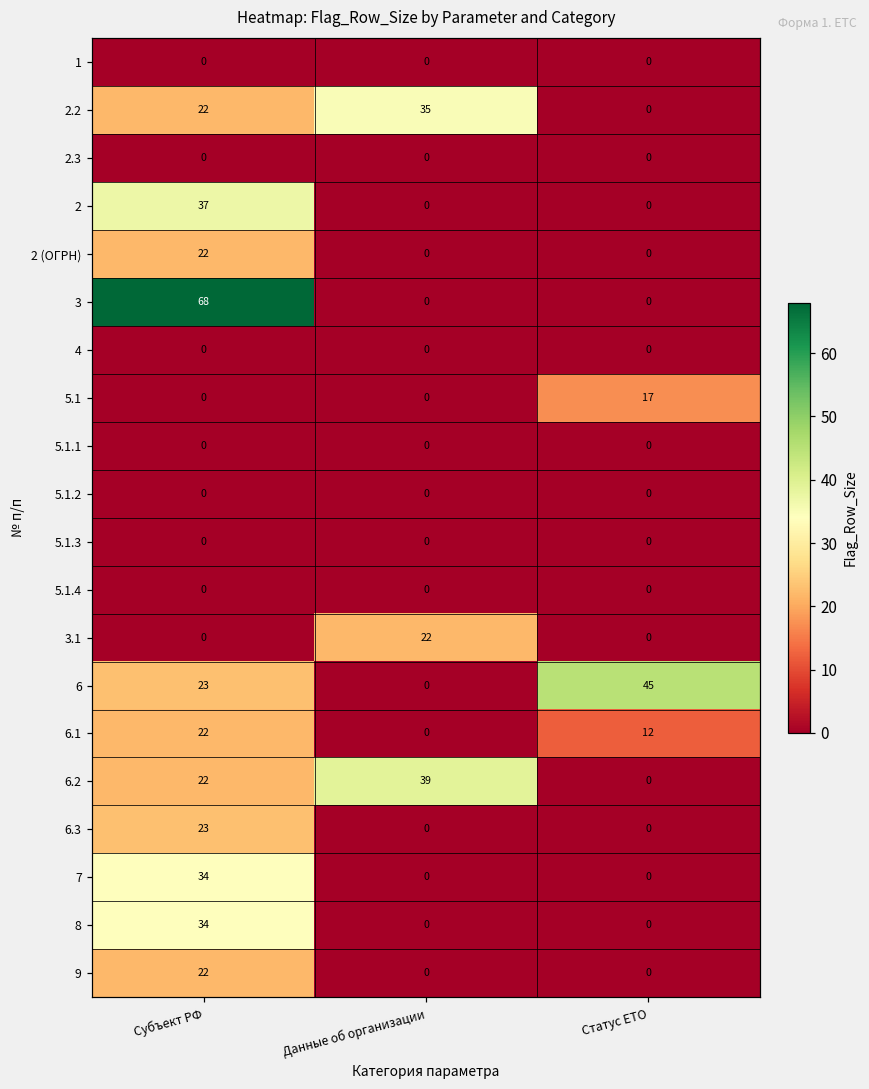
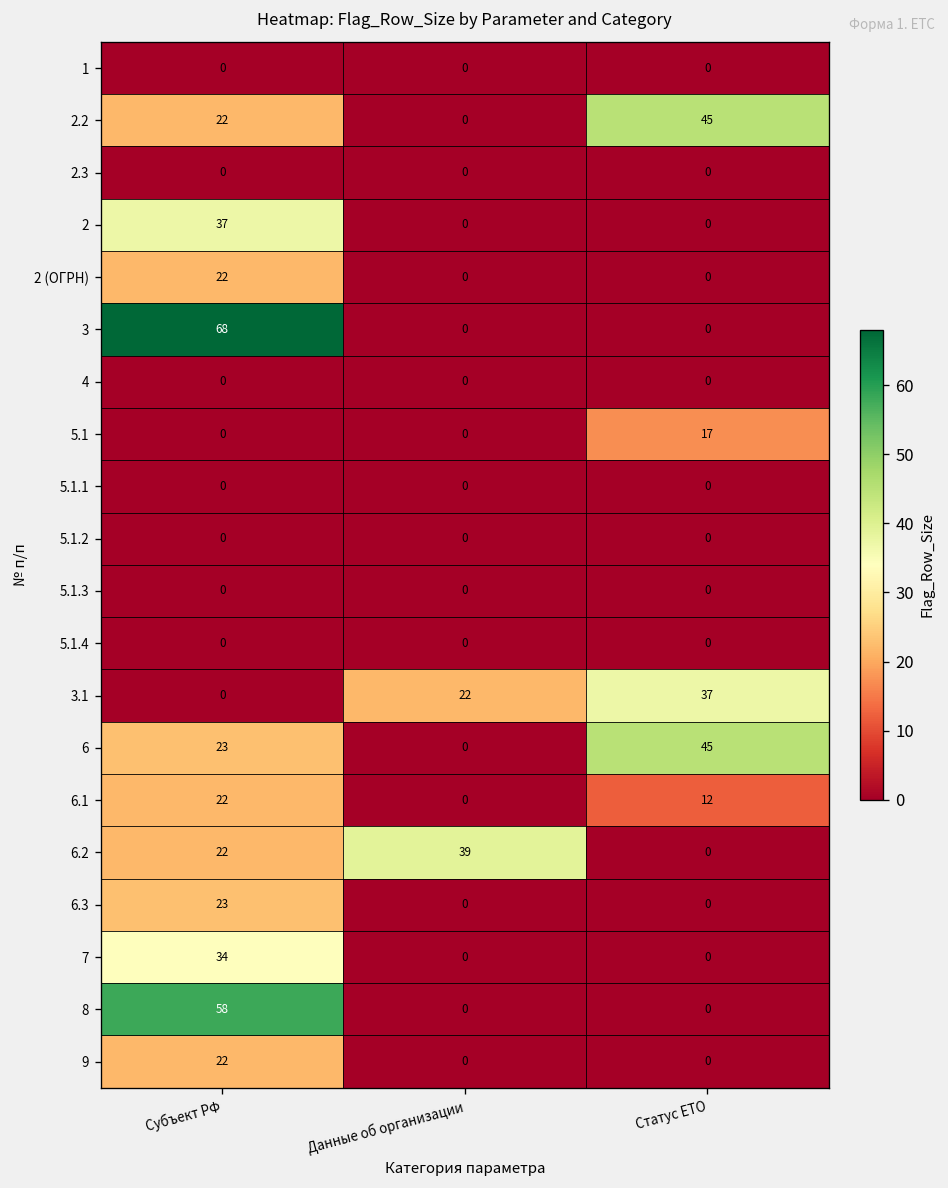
  {
    "1": {
      "Субъект РФ": 0,
      "Данные об организации": 0,
      "Статус ЕТО": 0
    },
    "2.2": {
      "Субъект РФ": 22,
-     "Данные об организации": 35,
-     "Статус ЕТО": 0
+     "Данные об организации": 0,
+     "Статус ЕТО": 45
    },
    "2.3": {
      "Субъект РФ": 0,
      "Данные об организации": 0,
      "Статус ЕТО": 0
    },
    "2": {
      "Субъект РФ": 37,
      "Данные об организации": 0,
      "Статус ЕТО": 0
    },
    "2 (ОГРН)": {
      "Субъект РФ": 22,
      "Данные об организации": 0,
      "Статус ЕТО": 0
    },
    "3": {
      "Субъект РФ": 68,
      "Данные об организации": 0,
      "Статус ЕТО": 0
    },
    "4": {
      "Субъект РФ": 0,
      "Данные об организации": 0,
      "Статус ЕТО": 0
    },
    "5.1": {
      "Субъект РФ": 0,
      "Данные об организации": 0,
      "Статус ЕТО": 17
    },
    "5.1.1": {
      "Субъект РФ": 0,
      "Данные об организации": 0,
      "Статус ЕТО": 0
    },
    "5.1.2": {
      "Субъект РФ": 0,
      "Данные об организации": 0,
      "Статус ЕТО": 0
    },
    "5.1.3": {
      "Субъект РФ": 0,
      "Данные об организации": 0,
      "Статус ЕТО": 0
    },
    "5.1.4": {
      "Субъект РФ": 0,
      "Данные об организации": 0,
      "Статус ЕТО": 0
    },
    "3.1": {
      "Субъект РФ": 0,
      "Данные об организации": 22,
-     "Статус ЕТО": 0
+     "Статус ЕТО": 37
    },
    "6": {
      "Субъект РФ": 23,
      "Данные об организации": 0,
      "Статус ЕТО": 45
    },
    "6.1": {
      "Субъект РФ": 22,
      "Данные об организации": 0,
      "Статус ЕТО": 12
    },
    "6.2": {
      "Субъект РФ": 22,
      "Данные об организации": 39,
      "Статус ЕТО": 0
    },
    "6.3": {
      "Субъект РФ": 23,
      "Данные об организации": 0,
      "Статус ЕТО": 0
    },
    "7": {
      "Субъект РФ": 34,
      "Данные об организации": 0,
      "Статус ЕТО": 0
    },
    "8": {
-     "Субъект РФ": 34,
+     "Субъект РФ": 58,
      "Данные об организации": 0,
      "Статус ЕТО": 0
    },
    "9": {
      "Субъект РФ": 22,
      "Данные об организации": 0,
      "Статус ЕТО": 0
    }
  }
